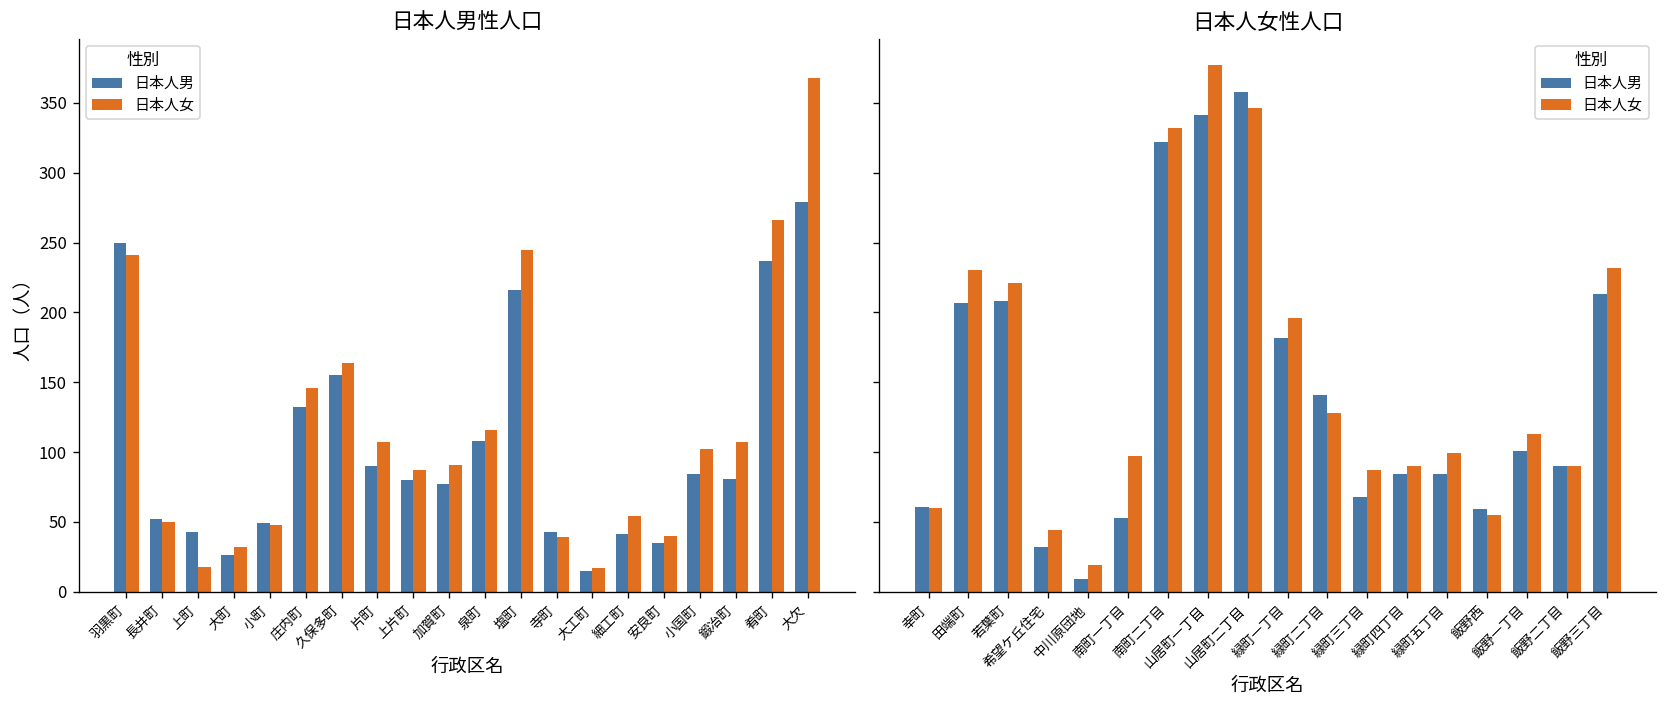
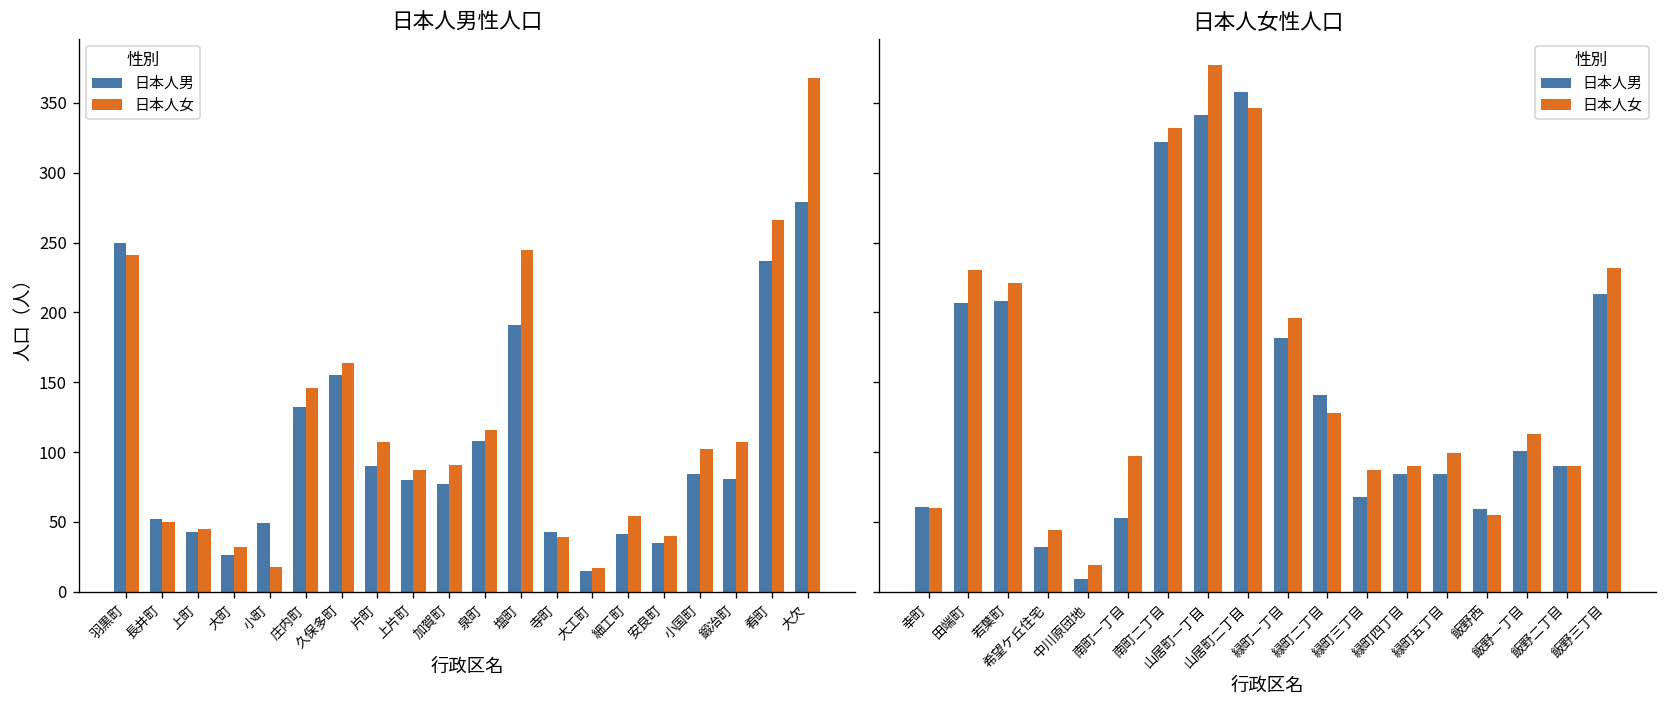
  {
    "日本人男性人口": {
      "日本人男": {
        "羽黒町": 250,
        "長井町": 52,
        "上町": 43,
        "大町": 26,
        "小町": 49,
        "庄内町": 132,
        "久保多町": 155,
        "片町": 90,
        "上片町": 80,
        "加賀町": 77,
        "泉町": 108,
-       "塩町": 216,
+       "塩町": 191,
        "寺町": 43,
        "大工町": 15,
        "細工町": 41,
        "安良町": 35,
        "小国町": 84,
        "鍛冶町": 81,
        "肴町": 237,
        "大欠": 279
      },
      "日本人女": {
        "羽黒町": 241,
        "長井町": 50,
-       "上町": 18,
+       "上町": 45,
        "大町": 32,
-       "小町": 48,
+       "小町": 18,
        "庄内町": 146,
        "久保多町": 164,
        "片町": 107,
        "上片町": 87,
        "加賀町": 91,
        "泉町": 116,
        "塩町": 245,
        "寺町": 39,
        "大工町": 17,
        "細工町": 54,
        "安良町": 40,
        "小国町": 102,
        "鍛冶町": 107,
        "肴町": 266,
        "大欠": 368
      }
    }
  }
